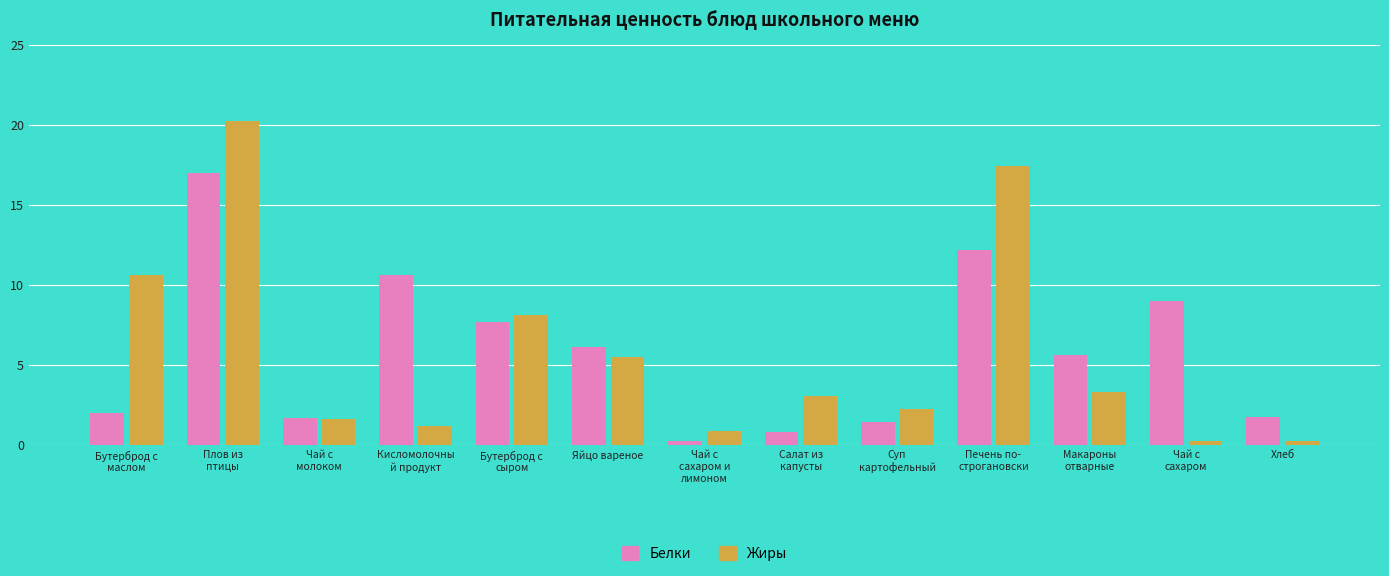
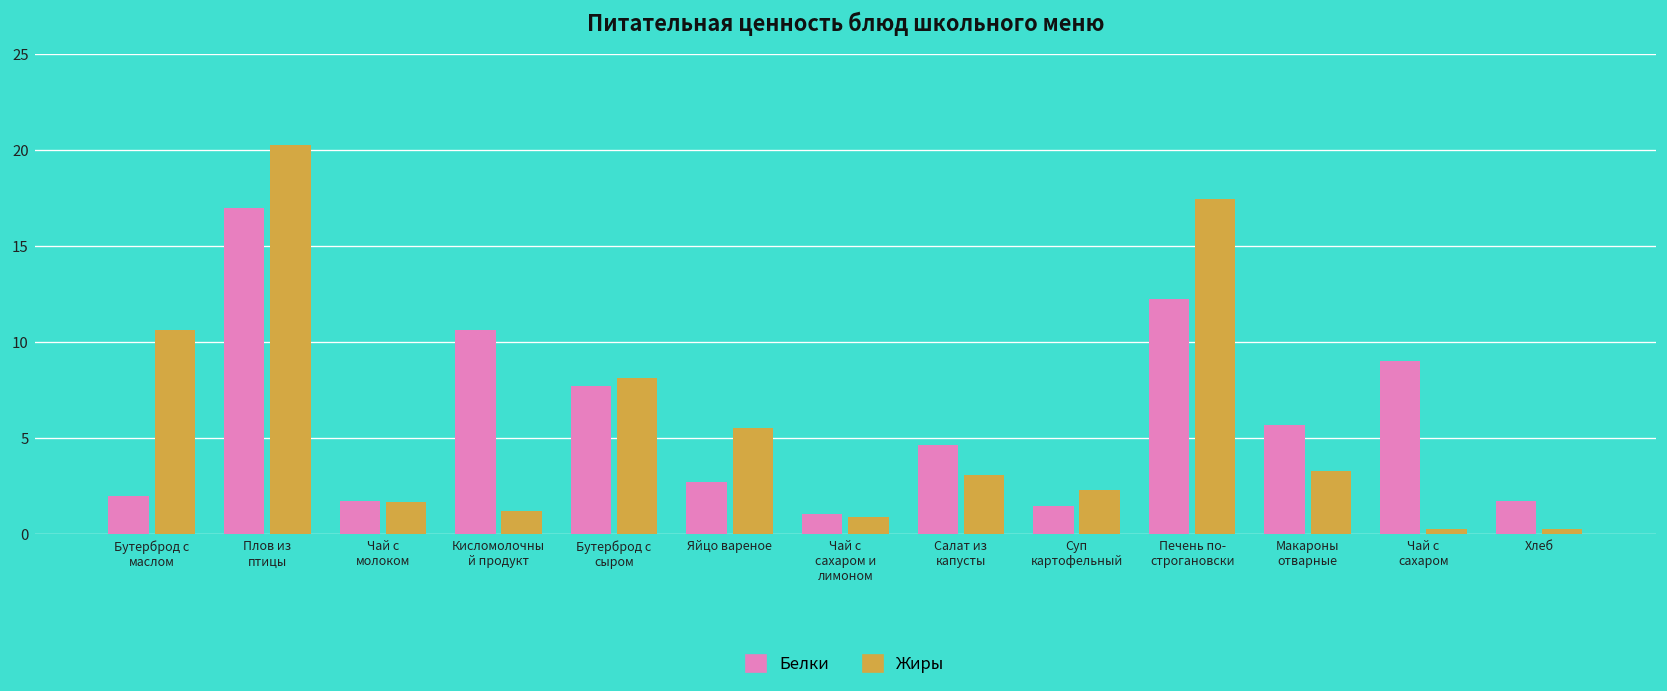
  {
    "Белки": {
      "Бутерброд с маслом": 2.0,
      "Плов из птицы": 17.0,
      "Чай с молоком": 1.7,
      "Кисломолочны й продукт": 10.6,
      "Бутерброд с сыром": 7.7,
-     "Яйцо вареное": 6.1,
-     "Чай с сахаром и лимоном": 0.3,
-     "Салат из капусты": 0.9,
+     "Яйцо вареное": 2.7,
+     "Чай с сахаром и лимоном": 1.1,
+     "Салат из капусты": 4.7,
      "Суп картофельный": 1.5,
      "Печень по- строгановски": 12.2,
      "Макароны отварные": 5.7,
      "Чай с сахаром": 9.0,
      "Хлеб": 1.7
    },
    "Жиры": {
      "Бутерброд с маслом": 10.6,
      "Плов из птицы": 20.3,
      "Чай с молоком": 1.7,
      "Кисломолочны й продукт": 1.2,
      "Бутерброд с сыром": 8.1,
      "Яйцо вареное": 5.5,
      "Чай с сахаром и лимоном": 0.9,
      "Салат из капусты": 3.1,
      "Суп картофельный": 2.3,
      "Печень по- строгановски": 17.5,
      "Макароны отварные": 3.3,
      "Чай с сахаром": 0.3,
      "Хлеб": 0.2
    }
  }
